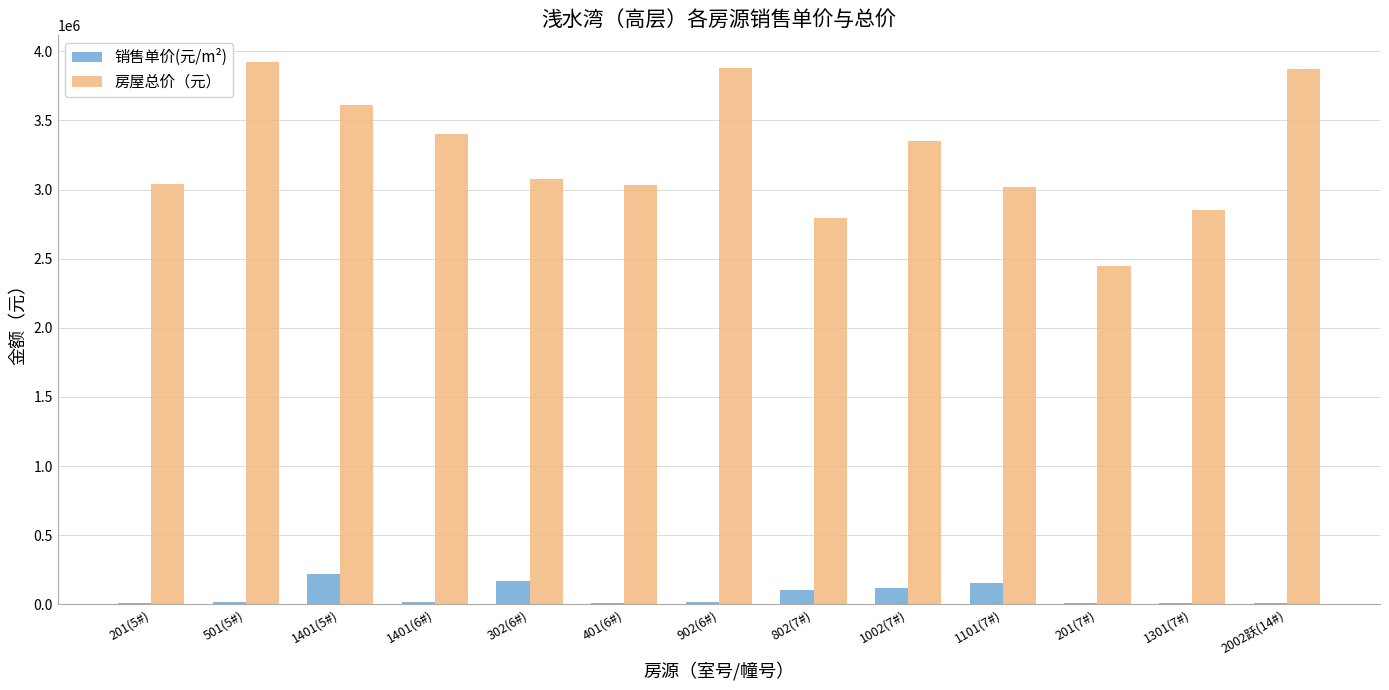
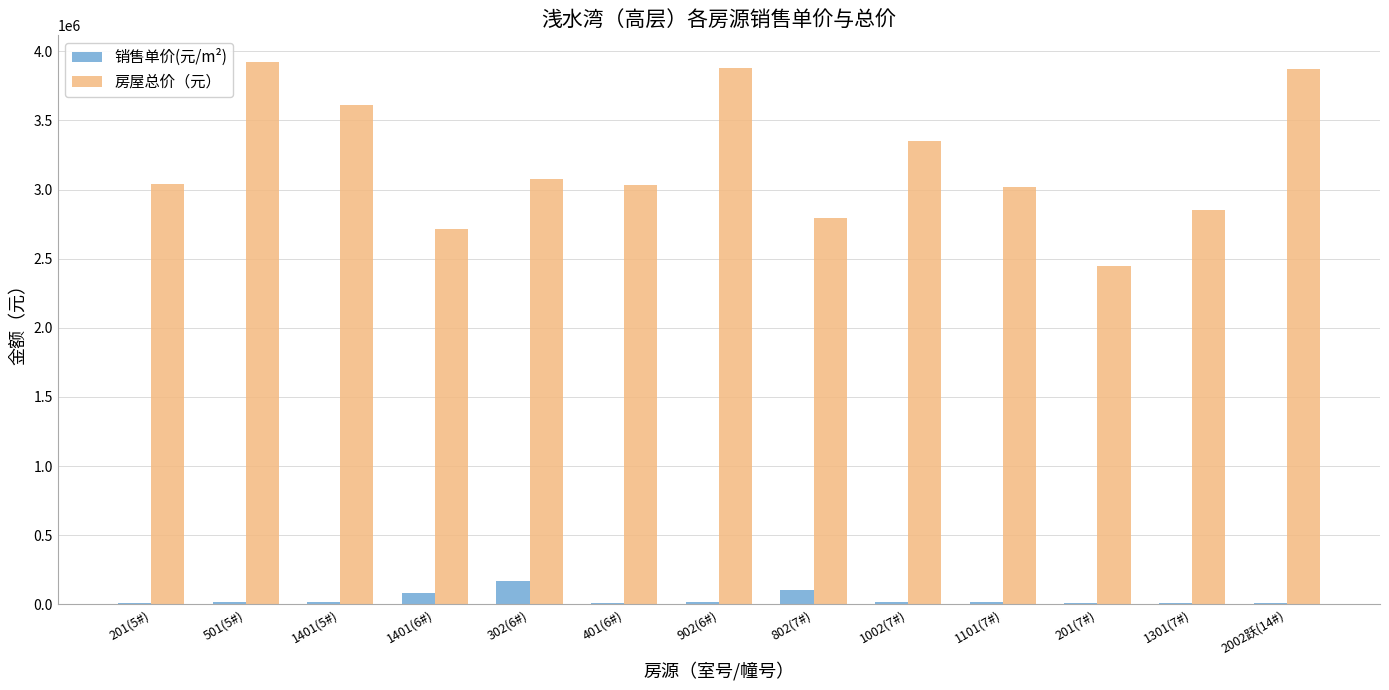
  {
    "销售单价(元/m²)": {
-     "1401(5#)": 220000,
-     "1401(6#)": 10000,
+     "1401(5#)": 10000,
+     "1401(6#)": 80000,
      "302(6#)": 170000,
      "802(7#)": 110000,
-     "1002(7#)": 120000,
-     "1101(7#)": 150000
+     "1002(7#)": 20000,
+     "1101(7#)": 10000
    },
    "房屋总价（元）": {
      "201(5#)": 3040000,
      "501(5#)": 3920000,
      "1401(5#)": 3610000,
-     "1401(6#)": 3400000,
+     "1401(6#)": 2720000,
      "302(6#)": 3080000,
      "401(6#)": 3030000,
      "902(6#)": 3880000,
      "802(7#)": 2790000,
      "1002(7#)": 3350000,
      "1101(7#)": 3020000,
      "201(7#)": 2450000,
      "1301(7#)": 2850000,
      "2002跃(14#)": 3870000
    }
  }
